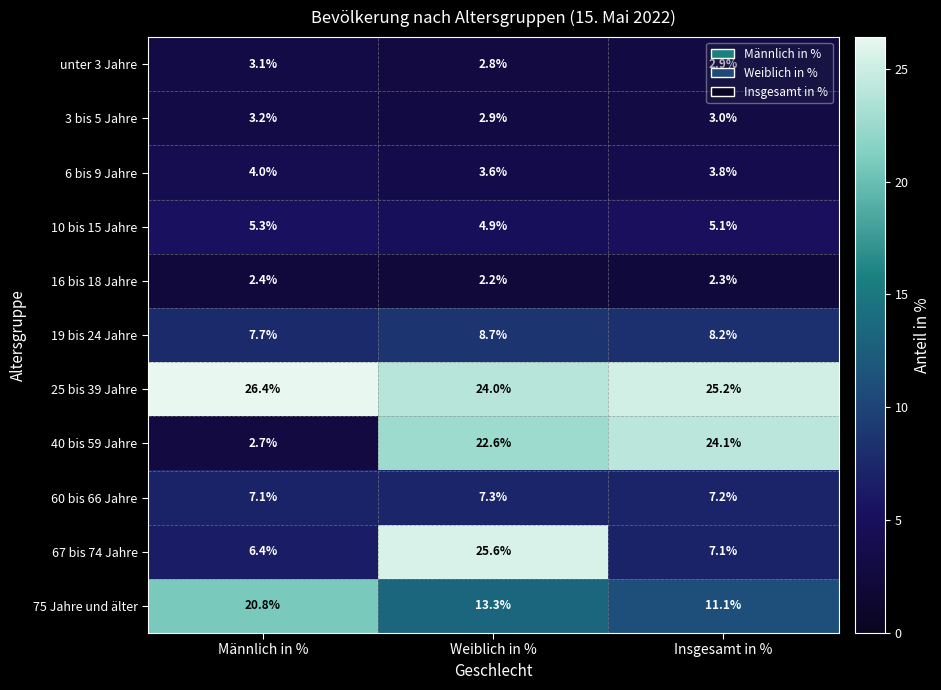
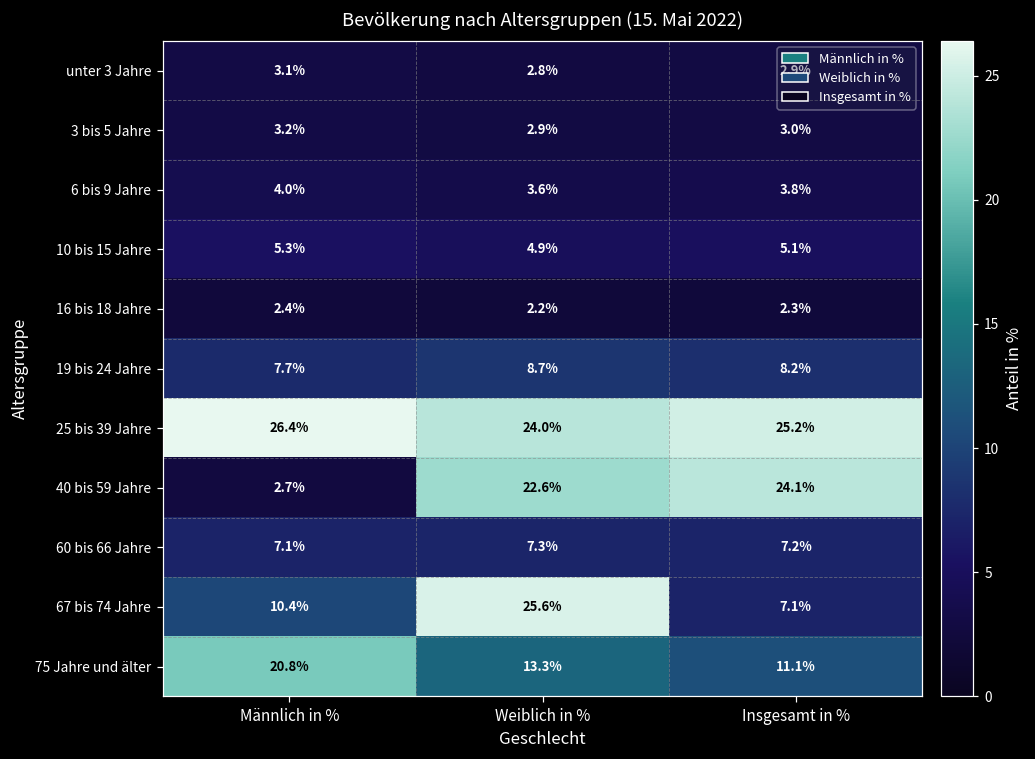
  {
    "unter 3 Jahre": {
      "Männlich in %": "3.1%",
      "Weiblich in %": "2.8%"
    },
    "3 bis 5 Jahre": {
      "Männlich in %": "3.2%",
      "Weiblich in %": "2.9%",
      "Insgesamt in %": "3.0%"
    },
    "6 bis 9 Jahre": {
      "Männlich in %": "4.0%",
      "Weiblich in %": "3.6%",
      "Insgesamt in %": "3.8%"
    },
    "10 bis 15 Jahre": {
      "Männlich in %": "5.3%",
      "Weiblich in %": "4.9%",
      "Insgesamt in %": "5.1%"
    },
    "16 bis 18 Jahre": {
      "Männlich in %": "2.4%",
      "Weiblich in %": "2.2%",
      "Insgesamt in %": "2.3%"
    },
    "19 bis 24 Jahre": {
      "Männlich in %": "7.7%",
      "Weiblich in %": "8.7%",
      "Insgesamt in %": "8.2%"
    },
    "25 bis 39 Jahre": {
      "Männlich in %": "26.4%",
      "Weiblich in %": "24.0%",
      "Insgesamt in %": "25.2%"
    },
    "40 bis 59 Jahre": {
      "Männlich in %": "2.7%",
      "Weiblich in %": "22.6%",
      "Insgesamt in %": "24.1%"
    },
    "60 bis 66 Jahre": {
      "Männlich in %": "7.1%",
      "Weiblich in %": "7.3%",
      "Insgesamt in %": "7.2%"
    },
    "67 bis 74 Jahre": {
-     "Männlich in %": "6.4%",
+     "Männlich in %": "10.4%",
      "Weiblich in %": "25.6%",
      "Insgesamt in %": "7.1%"
    },
    "75 Jahre und älter": {
      "Männlich in %": "20.8%",
      "Weiblich in %": "13.3%",
      "Insgesamt in %": "11.1%"
    }
  }
